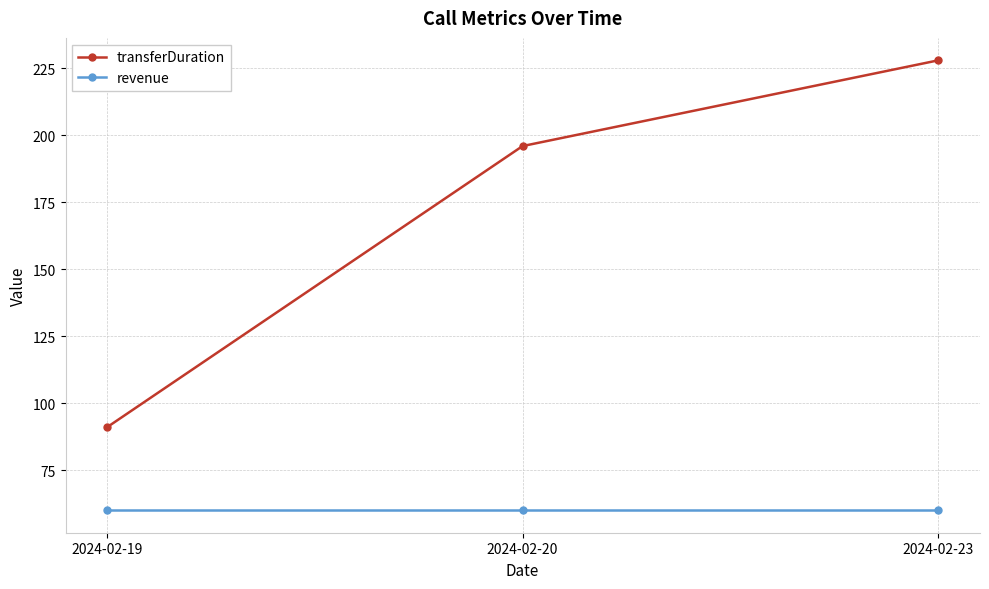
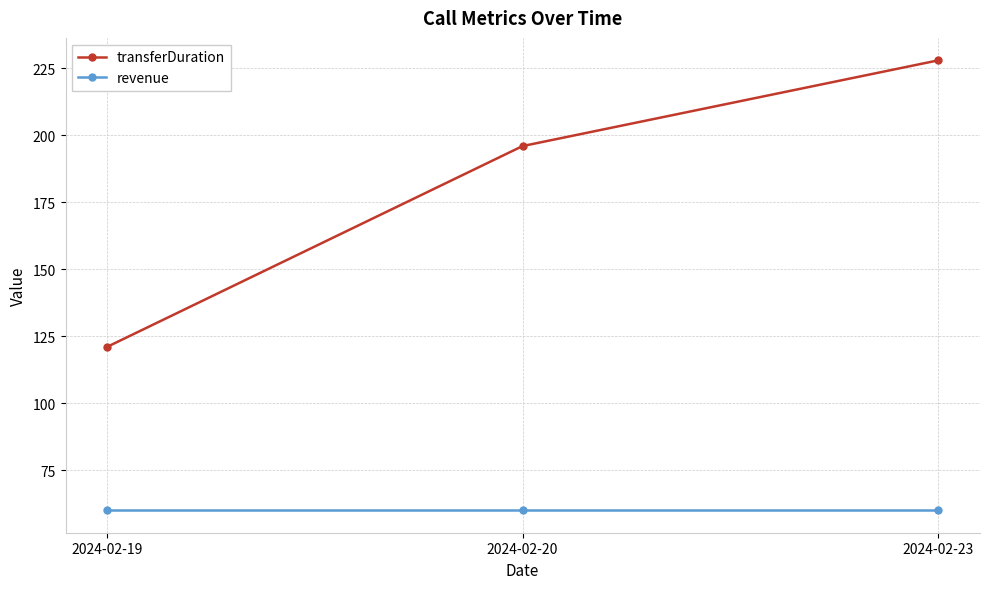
  {
    "transferDuration": {
-     "2024-02-19": 91,
+     "2024-02-19": 121,
      "2024-02-20": 196,
      "2024-02-23": 228
    },
    "revenue": {
      "2024-02-19": 60,
      "2024-02-20": 60,
      "2024-02-23": 60
    }
  }
